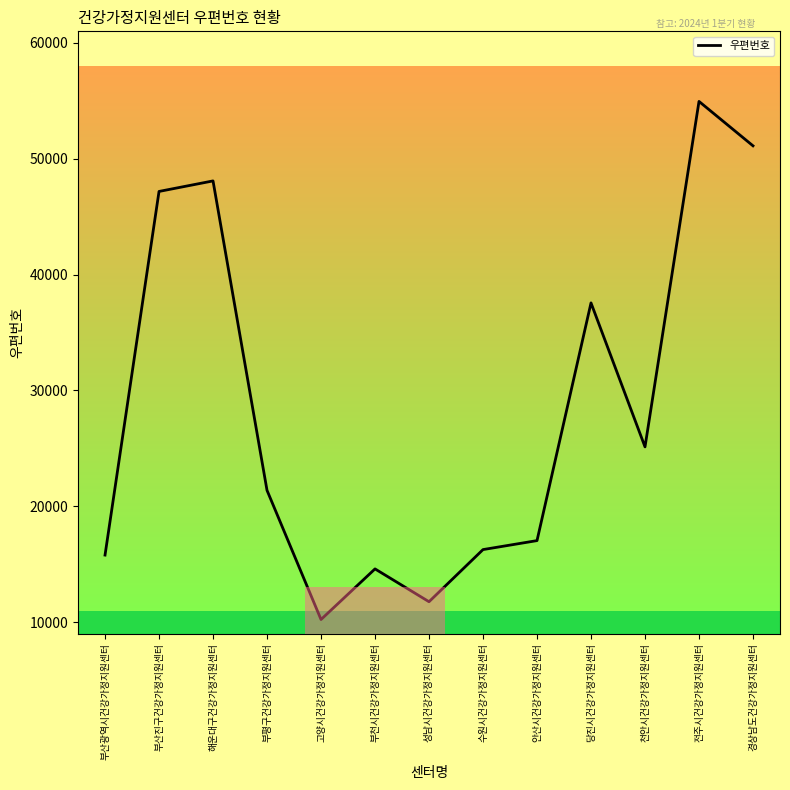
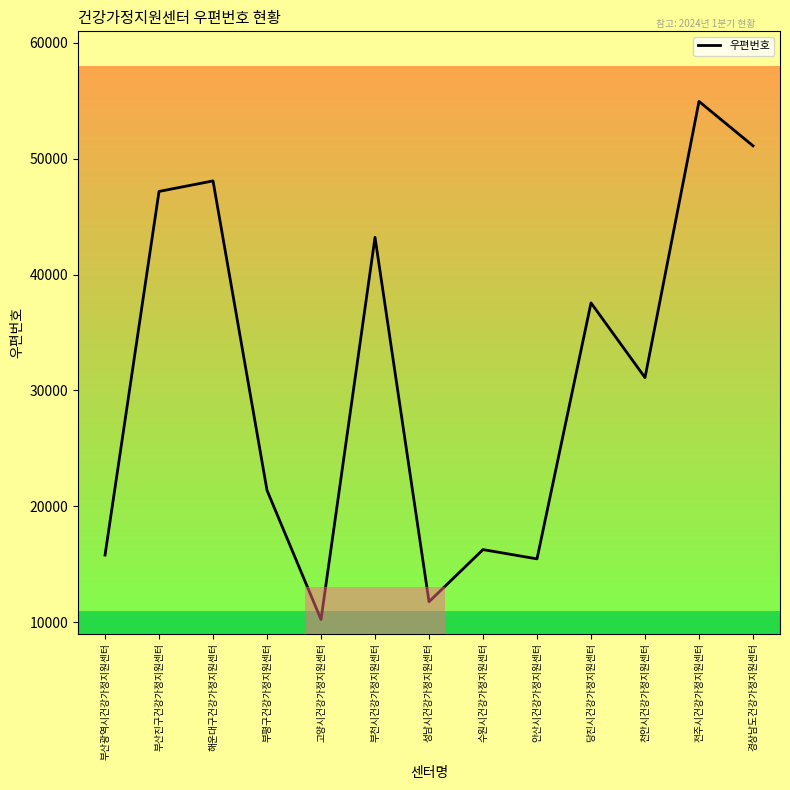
  {
    "부산광역시건강가정지원센터": 15800,
    "부산진구건강가정지원센터": 47200,
    "해운대구건강가정지원센터": 48100,
    "부평구건강가정지원센터": 21400,
-   "부천시건강가정지원센터": 14600,
+   "부천시건강가정지원센터": 43200,
    "수원시건강가정지원센터": 16300,
-   "안산시건강가정지원센터": 17000,
+   "안산시건강가정지원센터": 15500,
    "당진시건강가정지원센터": 37600,
-   "천안시건강가정지원센터": 25100,
+   "천안시건강가정지원센터": 31100,
    "전주시건강가정지원센터": 55000,
    "경상남도건강가정지원센터": 51100
  }
